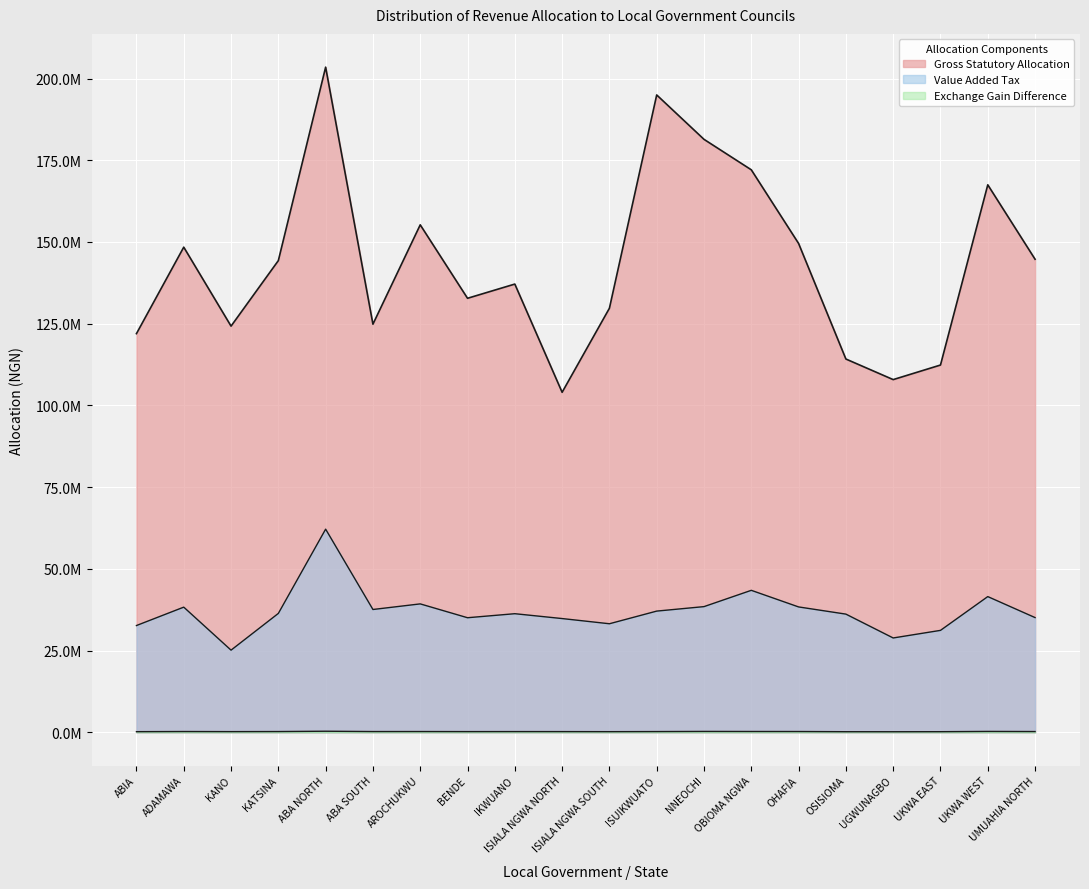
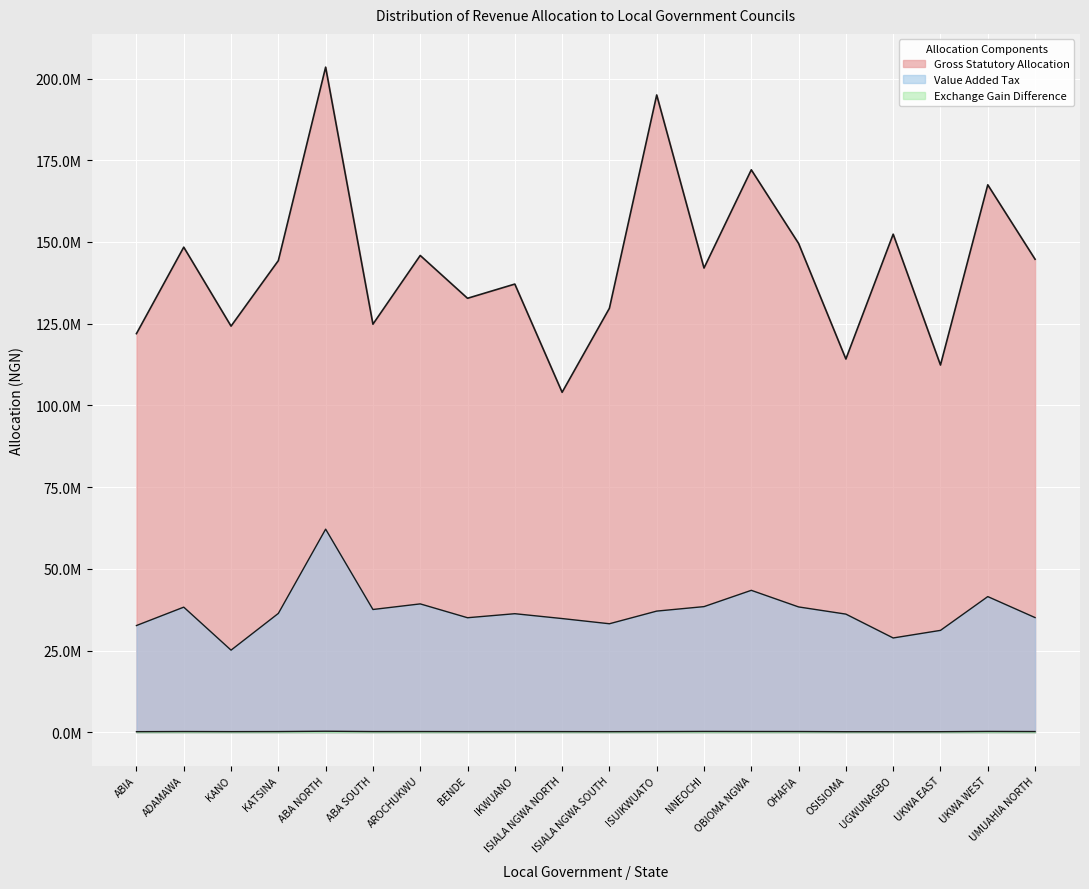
  {
    "Gross Statutory Allocation": {
      "ABIA": 122000000,
      "ADAMAWA": 148000000,
      "KANO": 124000000,
      "KATSINA": 144000000,
      "ABA NORTH": 203000000,
      "ABA SOUTH": 125000000,
-     "AROCHUKWU": 155000000,
+     "AROCHUKWU": 146000000,
      "BENDE": 133000000,
      "IKWUANO": 137000000,
      "ISIALA NGWA NORTH": 104000000,
      "ISIALA NGWA SOUTH": 130000000,
      "ISUIKWUATO": 195000000,
-     "NNEOCHI": 181000000,
+     "NNEOCHI": 142000000,
      "OBIOMA NGWA": 172000000,
      "OHAFIA": 150000000,
      "OSISIOMA": 114000000,
-     "UGWUNAGBO": 108000000,
+     "UGWUNAGBO": 152000000,
      "UKWA EAST": 112000000,
      "UKWA WEST": 167000000,
      "UMUAHIA NORTH": 145000000
    },
    "Value Added Tax": {
      "ABIA": 33000000,
      "ADAMAWA": 38000000,
      "KANO": 25000000,
      "KATSINA": 36000000,
      "ABA NORTH": 62000000,
      "ABA SOUTH": 38000000,
      "AROCHUKWU": 39000000,
      "BENDE": 35000000,
      "IKWUANO": 36000000,
      "ISIALA NGWA NORTH": 35000000,
      "ISIALA NGWA SOUTH": 33000000,
      "ISUIKWUATO": 37000000,
      "NNEOCHI": 38000000,
      "OBIOMA NGWA": 43000000,
      "OHAFIA": 38000000,
      "OSISIOMA": 36000000,
      "UGWUNAGBO": 29000000,
      "UKWA EAST": 31000000,
      "UKWA WEST": 42000000,
      "UMUAHIA NORTH": 35000000
    },
    "Exchange Gain Difference": {
      "ABIA": 0,
      "ADAMAWA": 0,
      "KANO": 0,
      "KATSINA": 0,
      "ABA NORTH": 0,
      "ABA SOUTH": 0,
      "AROCHUKWU": 0,
      "BENDE": 0,
      "IKWUANO": 0,
      "ISIALA NGWA NORTH": 0,
      "ISIALA NGWA SOUTH": 0,
      "ISUIKWUATO": 0,
      "NNEOCHI": 0,
      "OBIOMA NGWA": 0,
      "OHAFIA": 0,
      "OSISIOMA": 0,
      "UGWUNAGBO": 0,
      "UKWA EAST": 0,
      "UKWA WEST": 0,
      "UMUAHIA NORTH": 0
    }
  }
